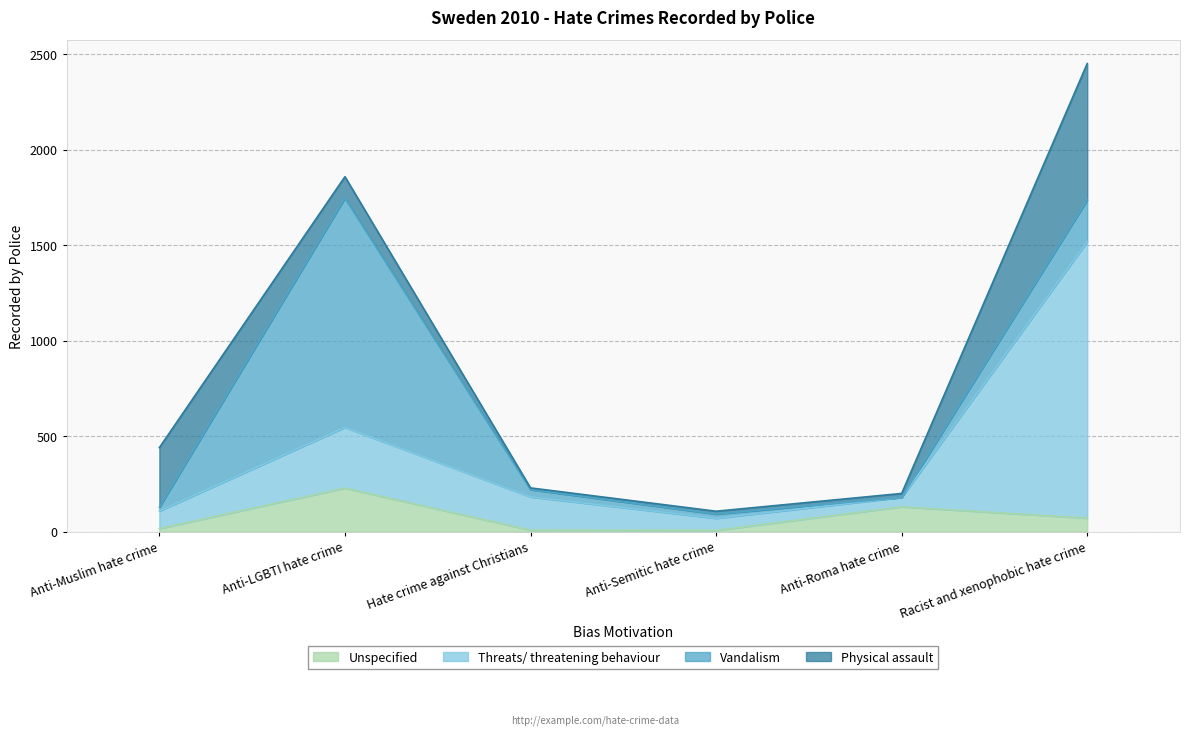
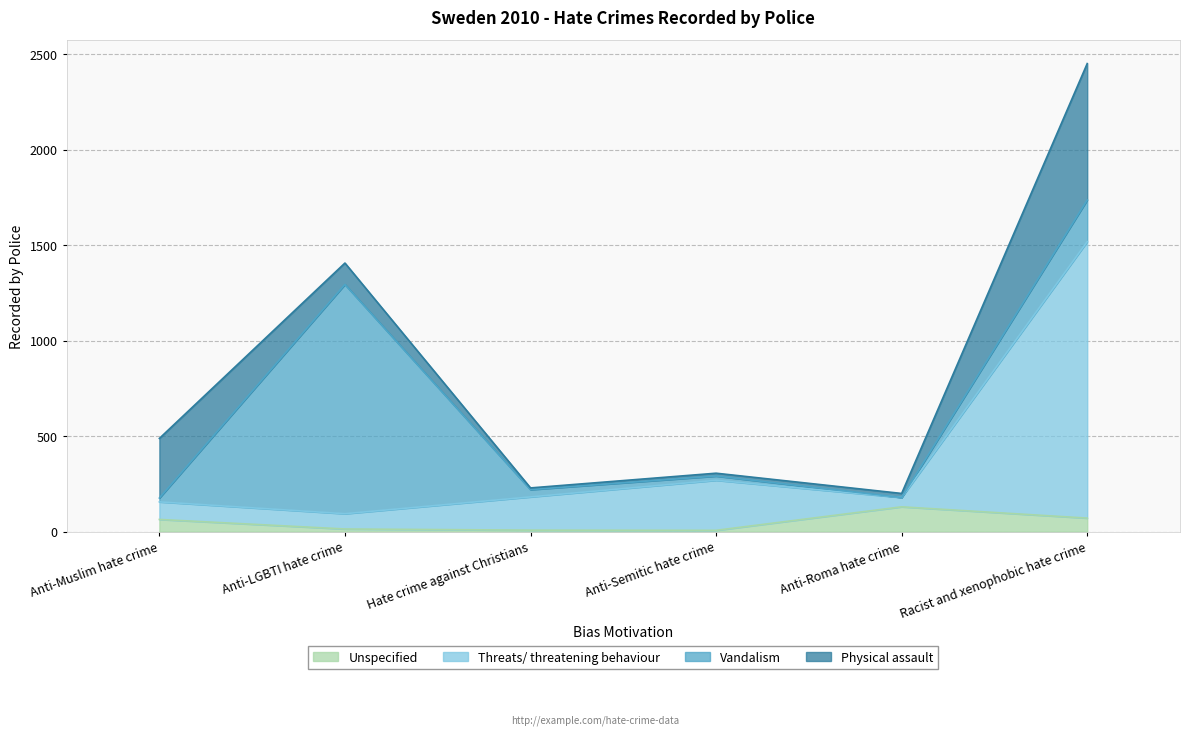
  {
    "Unspecified": {
-     "Anti-Muslim hate crime": 20,
-     "Anti-LGBTI hate crime": 230,
+     "Anti-Muslim hate crime": 60,
+     "Anti-LGBTI hate crime": 10,
      "Hate crime against Christians": 10,
      "Anti-Semitic hate crime": 10,
      "Anti-Roma hate crime": 130,
      "Racist and xenophobic hate crime": 70
    },
    "Threats/ threatening behaviour": {
      "Anti-Muslim hate crime": 90,
-     "Anti-LGBTI hate crime": 320,
+     "Anti-LGBTI hate crime": 80,
      "Hate crime against Christians": 170,
-     "Anti-Semitic hate crime": 60,
+     "Anti-Semitic hate crime": 260,
      "Racist and xenophobic hate crime": 1450
    },
    "Vandalism": {
      "Anti-Muslim hate crime": 20,
      "Anti-LGBTI hate crime": 1200,
      "Anti-Semitic hate crime": 20,
      "Racist and xenophobic hate crime": 220
    },
    "Physical assault": {
      "Anti-Muslim hate crime": 310,
      "Anti-LGBTI hate crime": 110,
      "Anti-Semitic hate crime": 20,
      "Anti-Roma hate crime": 20,
      "Racist and xenophobic hate crime": 710
    }
  }
